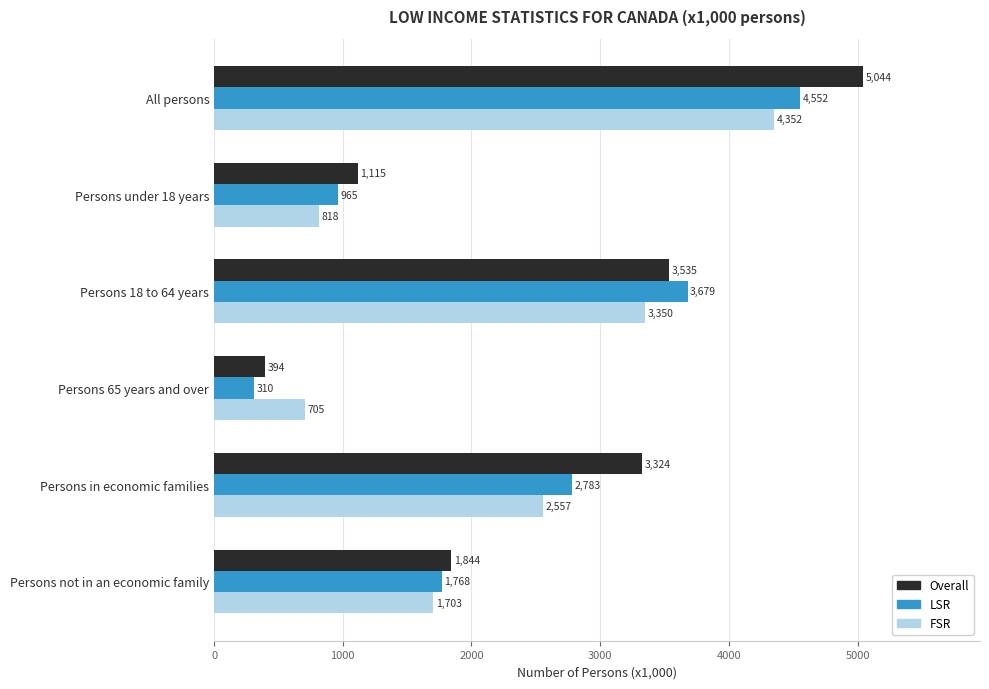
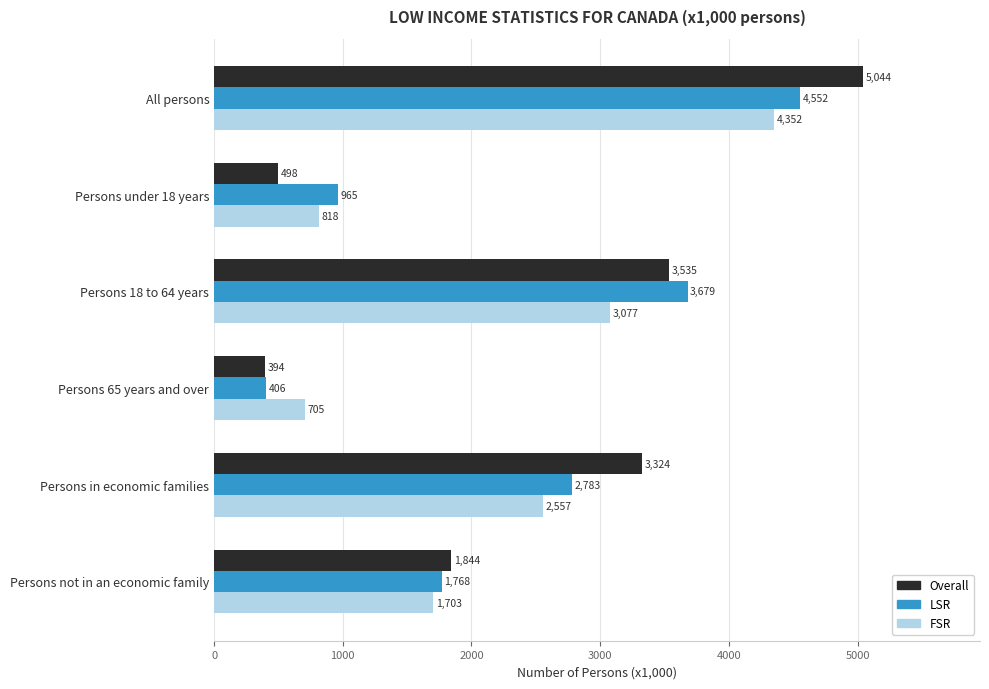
  {
    "Overall": {
      "All persons": "5,044",
-     "Persons under 18 years": "1,115",
+     "Persons under 18 years": "498",
      "Persons 18 to 64 years": "3,535",
      "Persons 65 years and over": "394",
      "Persons in economic families": "3,324",
      "Persons not in an economic family": "1,844"
    },
    "LSR": {
      "All persons": "4,552",
      "Persons under 18 years": "965",
      "Persons 18 to 64 years": "3,679",
-     "Persons 65 years and over": "310",
+     "Persons 65 years and over": "406",
      "Persons in economic families": "2,783",
      "Persons not in an economic family": "1,768"
    },
    "FSR": {
      "All persons": "4,352",
      "Persons under 18 years": "818",
-     "Persons 18 to 64 years": "3,350",
+     "Persons 18 to 64 years": "3,077",
      "Persons 65 years and over": "705",
      "Persons in economic families": "2,557",
      "Persons not in an economic family": "1,703"
    }
  }
